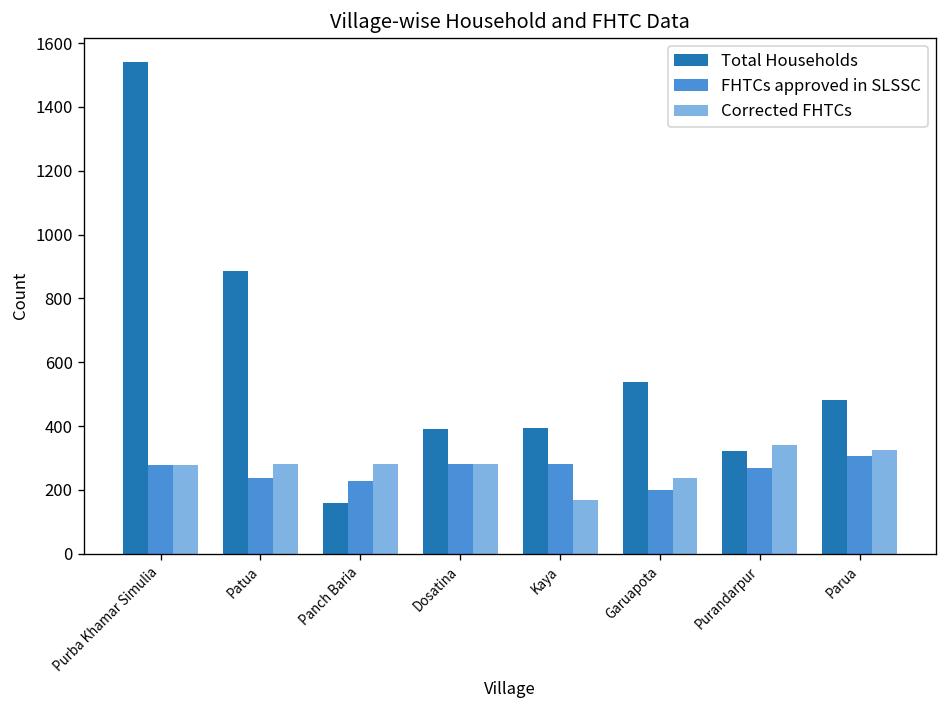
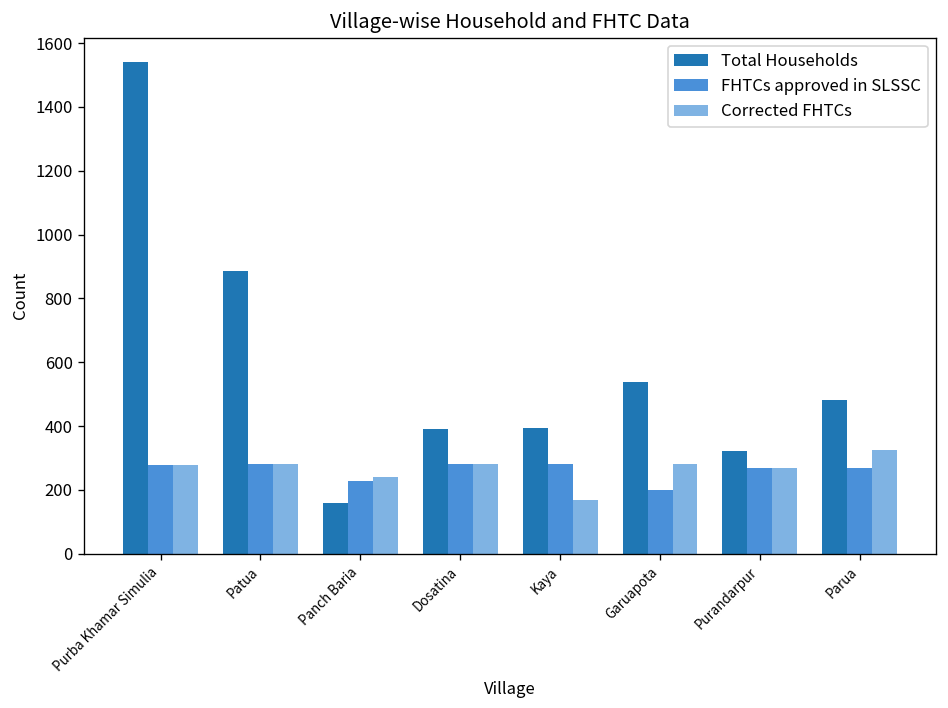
  {
    "Total Households": {
      "Purba Khamar Simulia": 1540,
      "Patua": 890,
      "Panch Baria": 160,
      "Dosatina": 390,
      "Kaya": 390,
      "Garuapota": 540,
      "Purandarpur": 320,
      "Parua": 480
    },
    "FHTCs approved in SLSSC": {
      "Purba Khamar Simulia": 280,
-     "Patua": 240,
+     "Patua": 280,
      "Panch Baria": 230,
      "Dosatina": 280,
      "Kaya": 280,
      "Garuapota": 200,
      "Purandarpur": 270,
-     "Parua": 310
+     "Parua": 270
    },
    "Corrected FHTCs": {
      "Purba Khamar Simulia": 280,
      "Patua": 280,
-     "Panch Baria": 280,
+     "Panch Baria": 240,
      "Dosatina": 280,
      "Kaya": 170,
-     "Garuapota": 240,
-     "Purandarpur": 340,
+     "Garuapota": 280,
+     "Purandarpur": 270,
      "Parua": 320
    }
  }
